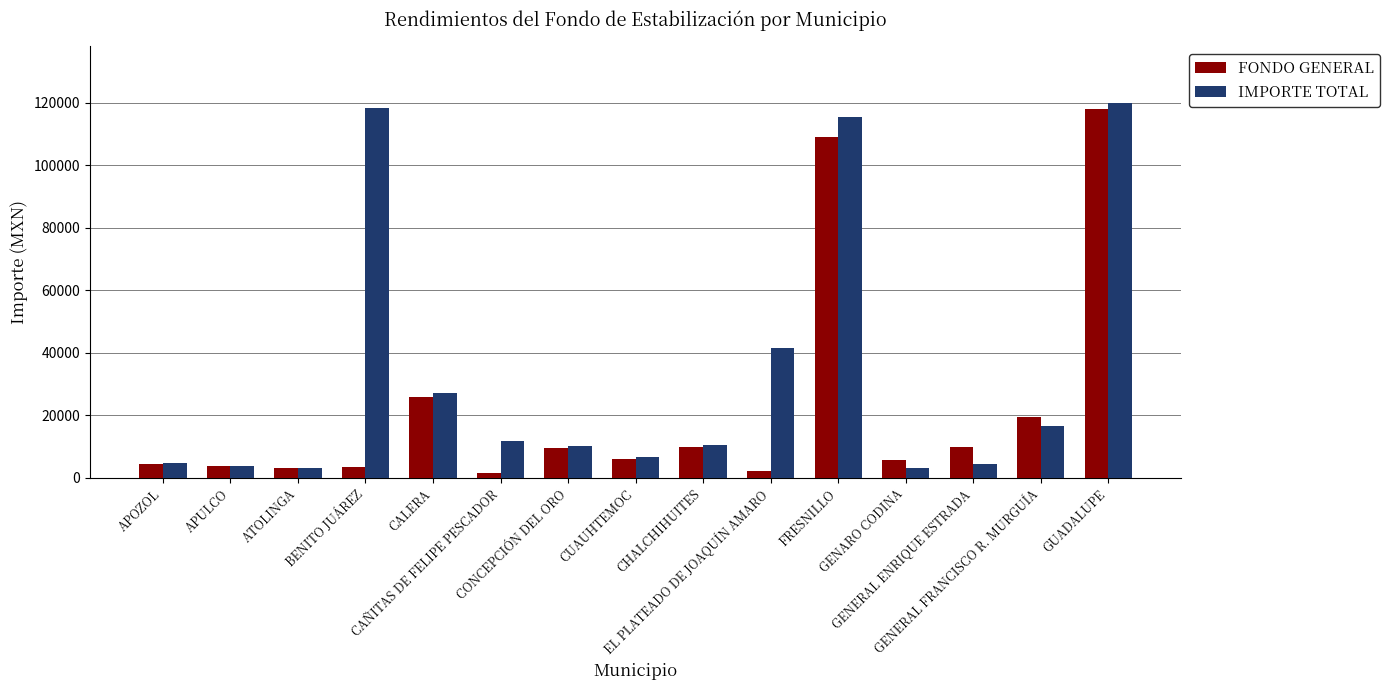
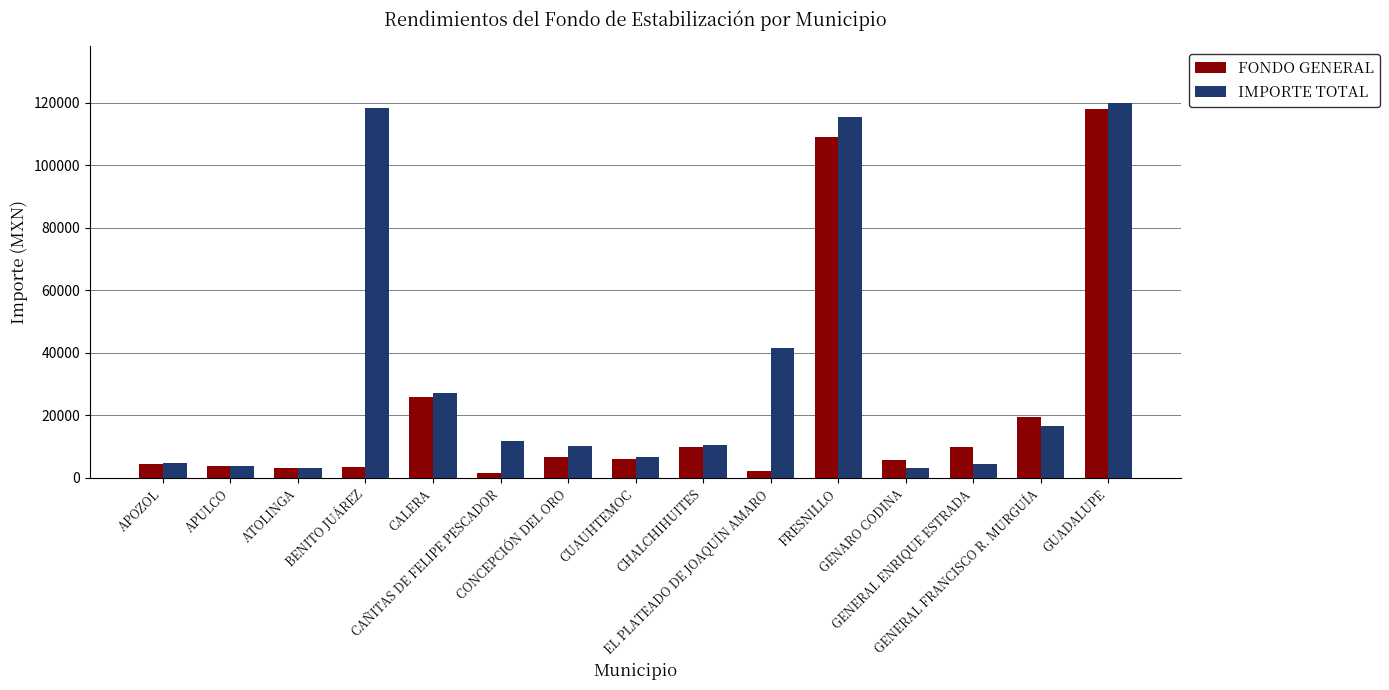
  {
    "FONDO GENERAL": {
      "APOZOL": 4000,
      "APULCO": 4000,
      "ATOLINGA": 3000,
      "BENITO JUÁREZ": 3000,
      "CALERA": 26000,
      "CAÑITAS DE FELIPE PESCADOR": 1000,
-     "CONCEPCIÓN DEL ORO": 9000,
+     "CONCEPCIÓN DEL ORO": 7000,
      "CUAUHTEMOC": 6000,
      "CHALCHIHUITES": 10000,
      "EL PLATEADO DE JOAQUÍN AMARO": 2000,
      "FRESNILLO": 109000,
      "GENARO CODINA": 6000,
      "GENERAL ENRIQUE ESTRADA": 10000,
      "GENERAL FRANCISCO R. MURGUÍA": 19000,
      "GUADALUPE": 118000
    },
    "IMPORTE TOTAL": {
      "APOZOL": 5000,
      "APULCO": 4000,
      "ATOLINGA": 3000,
      "BENITO JUÁREZ": 118000,
      "CALERA": 27000,
      "CAÑITAS DE FELIPE PESCADOR": 12000,
      "CONCEPCIÓN DEL ORO": 10000,
      "CUAUHTEMOC": 7000,
      "CHALCHIHUITES": 11000,
      "EL PLATEADO DE JOAQUÍN AMARO": 42000,
      "FRESNILLO": 115000,
      "GENARO CODINA": 3000,
      "GENERAL ENRIQUE ESTRADA": 4000,
      "GENERAL FRANCISCO R. MURGUÍA": 16000,
      "GUADALUPE": 120000
    }
  }
